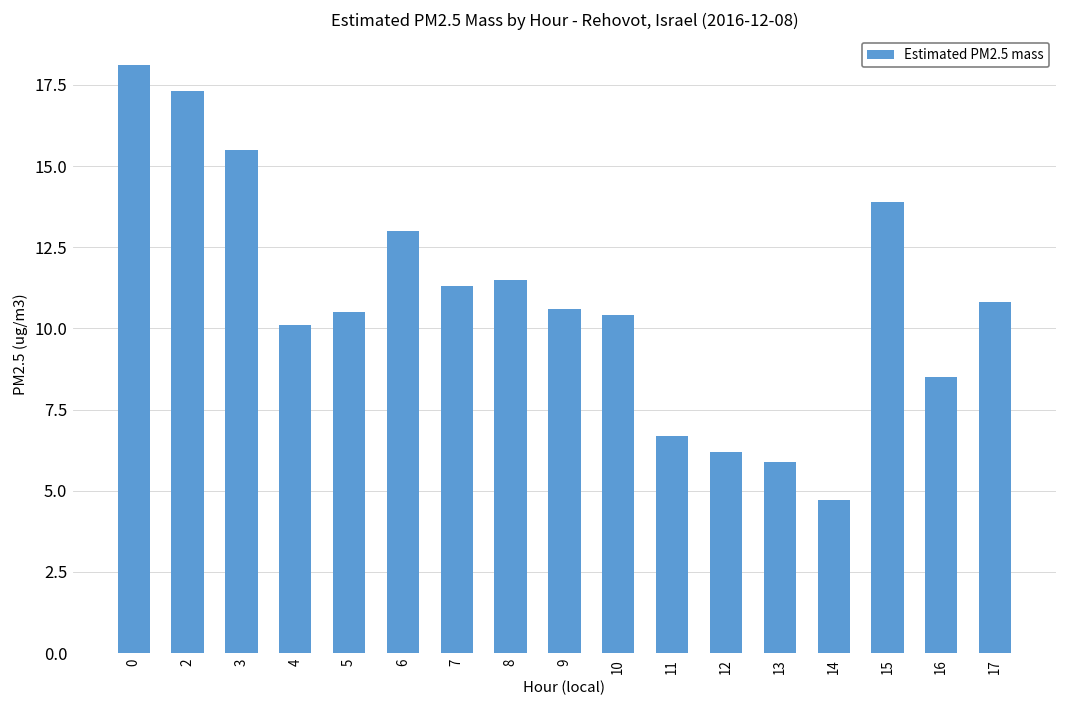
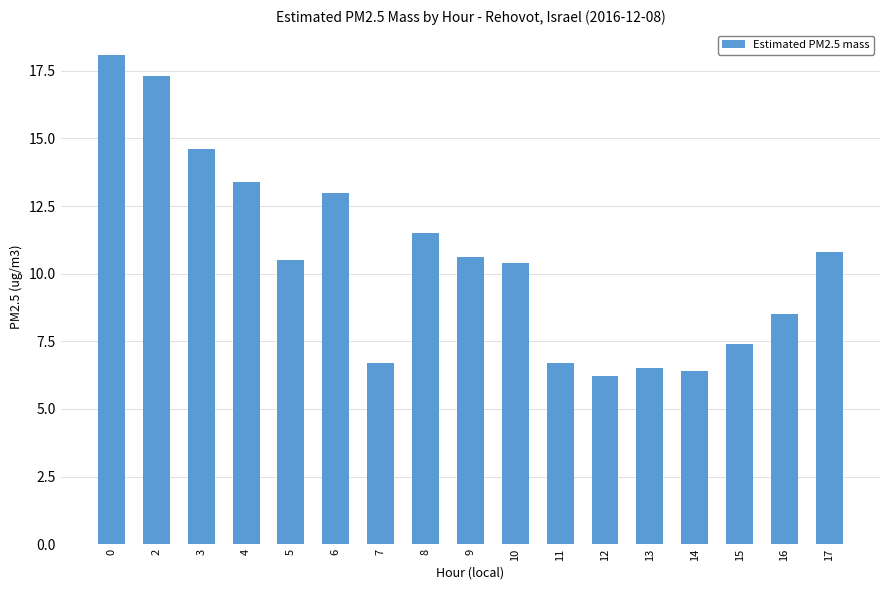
  {
    "0": 18.1,
    "2": 17.3,
-   "3": 15.5,
-   "4": 10.1,
+   "3": 14.6,
+   "4": 13.4,
    "5": 10.5,
    "6": 13.0,
-   "7": 11.3,
+   "7": 6.7,
    "8": 11.5,
    "9": 10.6,
    "10": 10.4,
    "11": 6.7,
    "12": 6.2,
-   "13": 5.9,
-   "14": 4.7,
-   "15": 13.9,
+   "13": 6.5,
+   "14": 6.4,
+   "15": 7.4,
    "16": 8.5,
    "17": 10.8
  }
